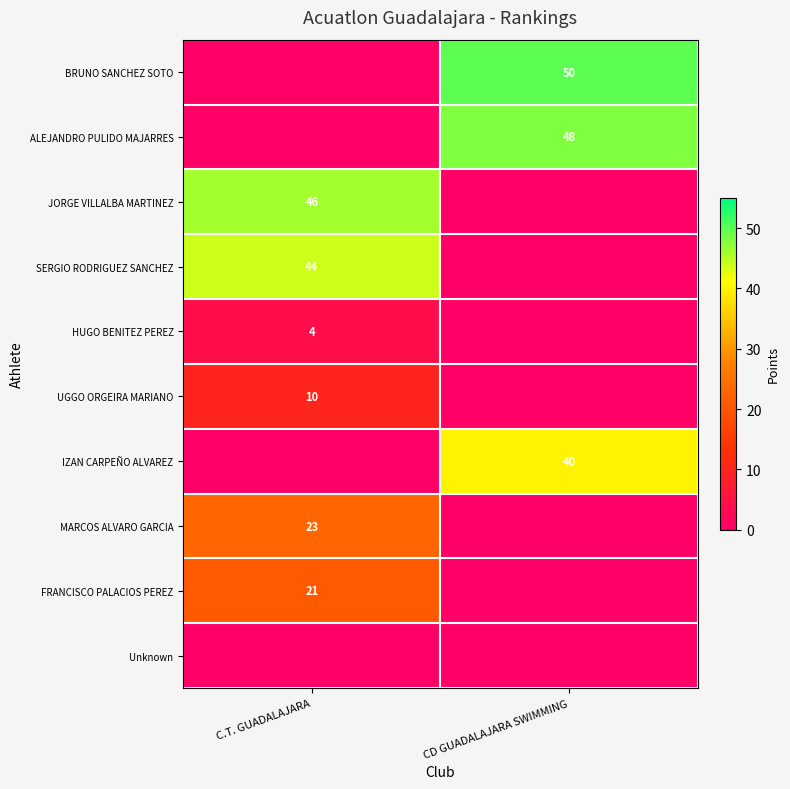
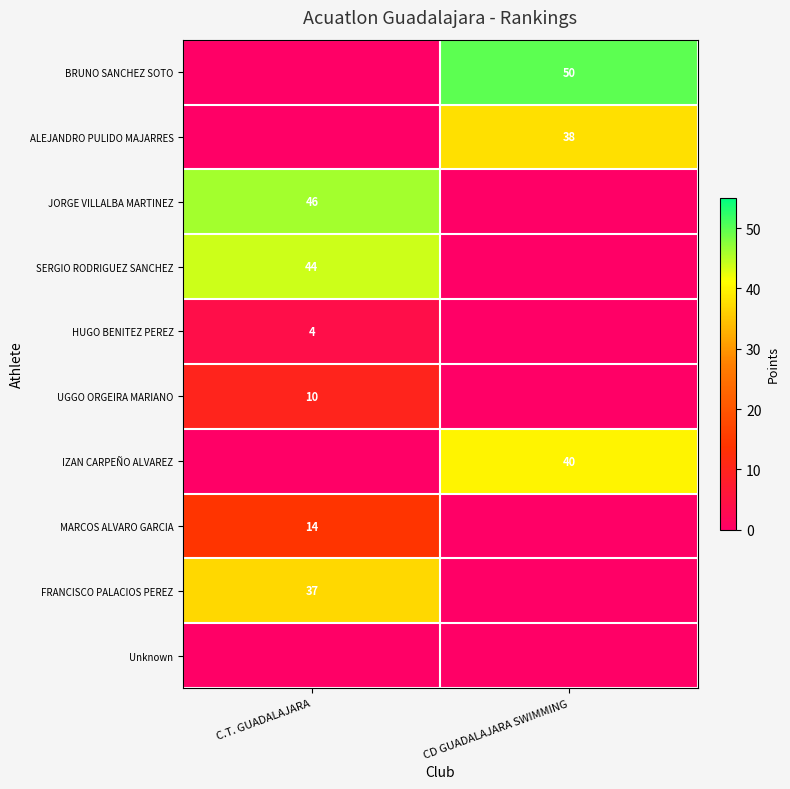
  {
    "BRUNO SANCHEZ SOTO": {
      "CD GUADALAJARA SWIMMING": 50
    },
    "ALEJANDRO PULIDO MAJARRES": {
-     "CD GUADALAJARA SWIMMING": 48
+     "CD GUADALAJARA SWIMMING": 38
    },
    "JORGE VILLALBA MARTINEZ": {
      "C.T. GUADALAJARA": 46
    },
    "SERGIO RODRIGUEZ SANCHEZ": {
      "C.T. GUADALAJARA": 44
    },
    "HUGO BENITEZ PEREZ": {
      "C.T. GUADALAJARA": 4
    },
    "UGGO ORGEIRA MARIANO": {
      "C.T. GUADALAJARA": 10
    },
    "IZAN CARPEÑO ALVAREZ": {
      "CD GUADALAJARA SWIMMING": 40
    },
    "MARCOS ALVARO GARCIA": {
-     "C.T. GUADALAJARA": 23
+     "C.T. GUADALAJARA": 14
    },
    "FRANCISCO PALACIOS PEREZ": {
-     "C.T. GUADALAJARA": 21
+     "C.T. GUADALAJARA": 37
    }
  }
